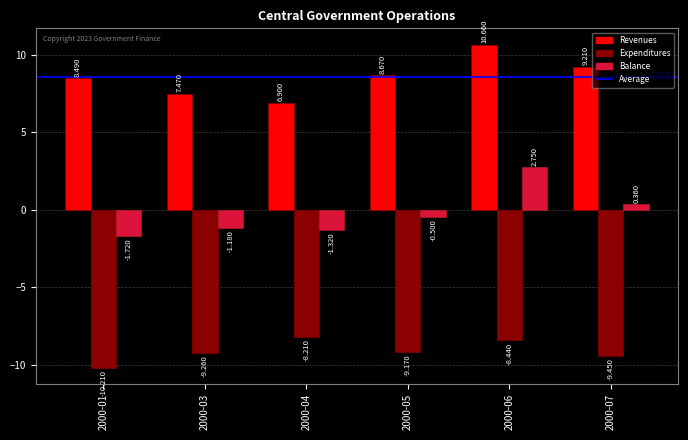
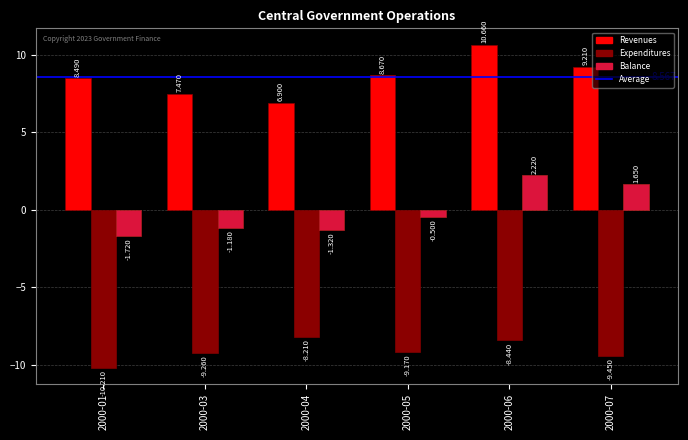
  {
    "Revenues": {
      "2000-01": 8.490,
      "2000-03": 7.470,
      "2000-04": 6.900,
      "2000-05": 8.670,
      "2000-06": 10.660,
      "2000-07": 9.210
    },
    "Expenditures": {
      "2000-01": -10.210,
      "2000-03": -9.260,
      "2000-04": -8.210,
      "2000-05": -9.170,
      "2000-06": -8.440,
      "2000-07": -9.450
    },
    "Balance": {
      "2000-01": -1.720,
      "2000-03": -1.180,
      "2000-04": -1.320,
      "2000-05": -0.500,
-     "2000-06": 2.750,
-     "2000-07": 0.360
+     "2000-06": 2.220,
+     "2000-07": 1.650
    }
  }
